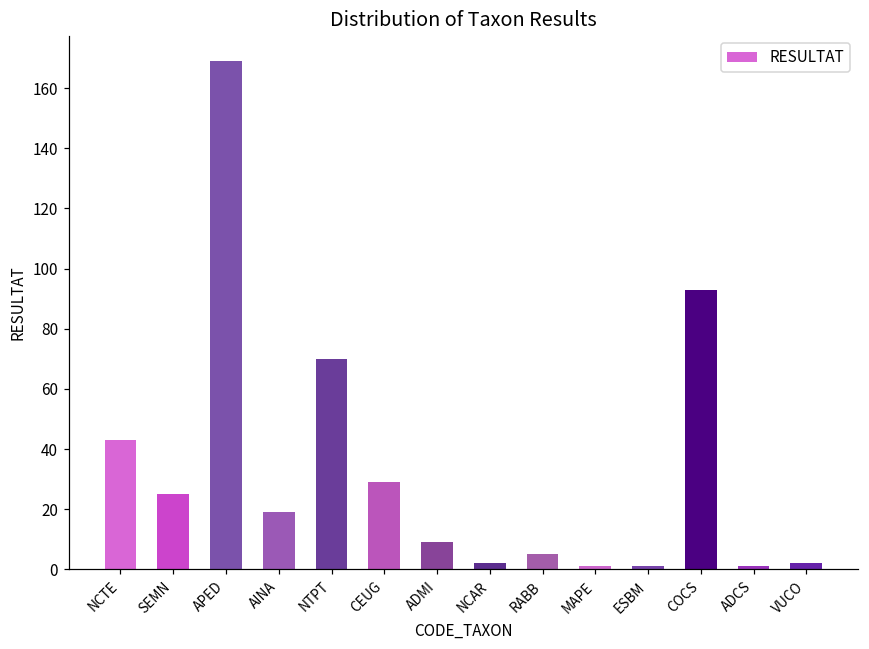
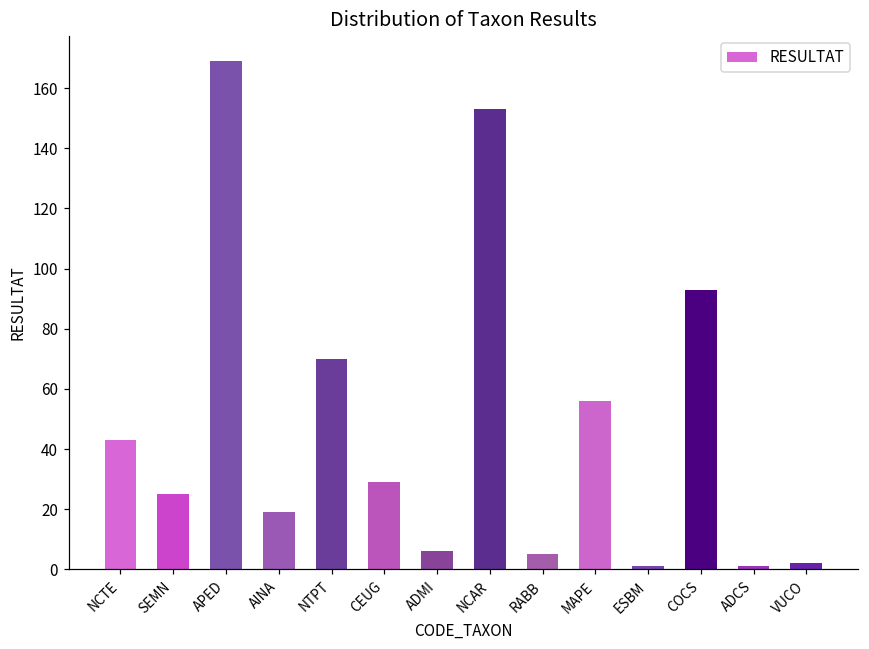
  {
    "NCTE": 43,
    "SEMN": 25,
    "APED": 169,
    "AINA": 19,
    "NTPT": 70,
    "CEUG": 29,
-   "ADMI": 9,
-   "NCAR": 2,
+   "ADMI": 6,
+   "NCAR": 153,
    "RABB": 5,
-   "MAPE": 1,
+   "MAPE": 56,
    "ESBM": 1,
    "COCS": 93,
    "ADCS": 1,
    "VUCO": 2
  }
